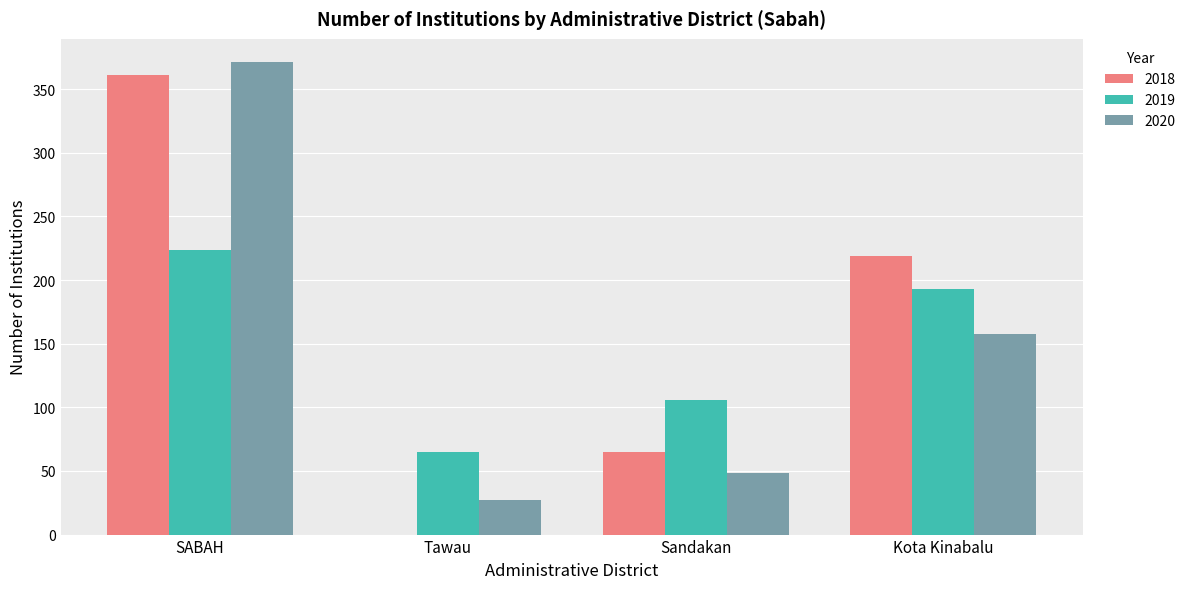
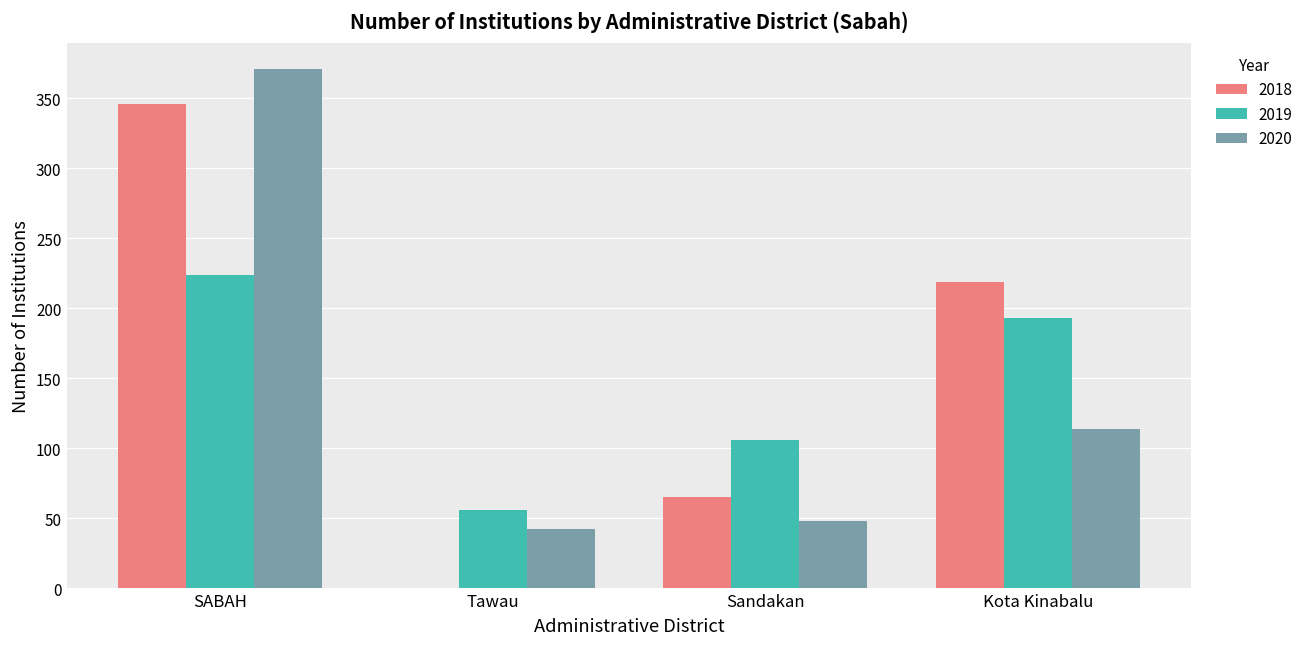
  {
    "2018": {
-     "SABAH": 361,
+     "SABAH": 346,
      "Tawau": 0,
      "Sandakan": 65,
      "Kota Kinabalu": 219
    },
    "2019": {
      "SABAH": 224,
-     "Tawau": 65,
+     "Tawau": 56,
      "Sandakan": 106,
      "Kota Kinabalu": 193
    },
    "2020": {
      "SABAH": 371,
-     "Tawau": 27,
+     "Tawau": 42,
      "Sandakan": 48,
-     "Kota Kinabalu": 158
+     "Kota Kinabalu": 114
    }
  }
